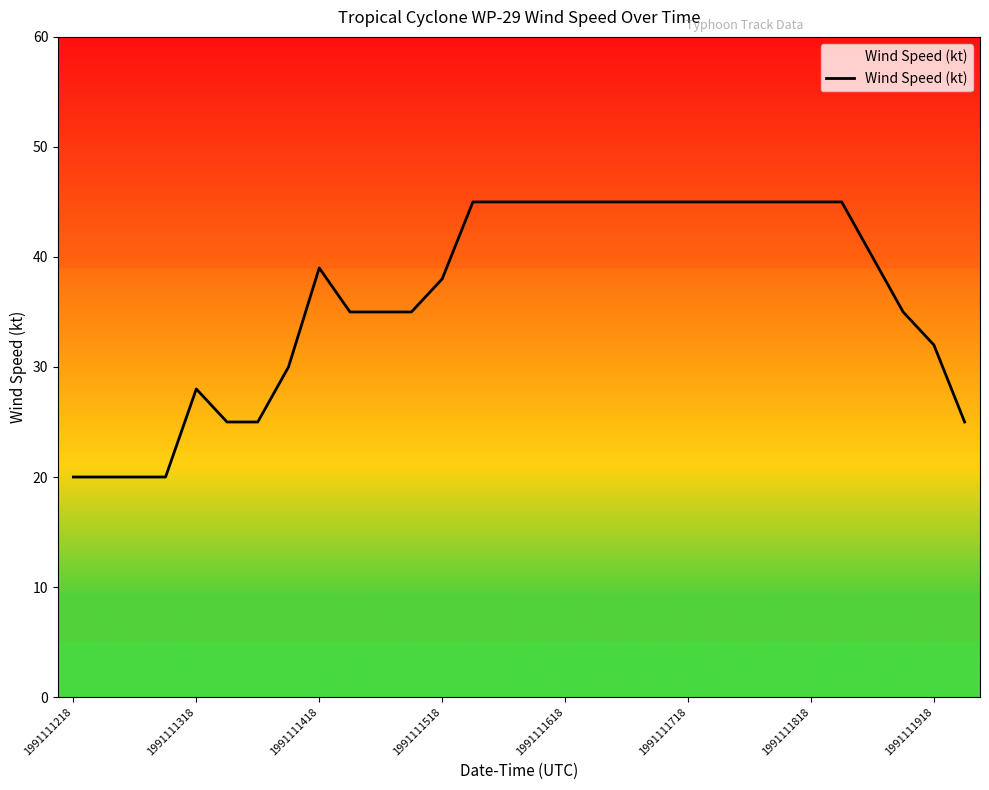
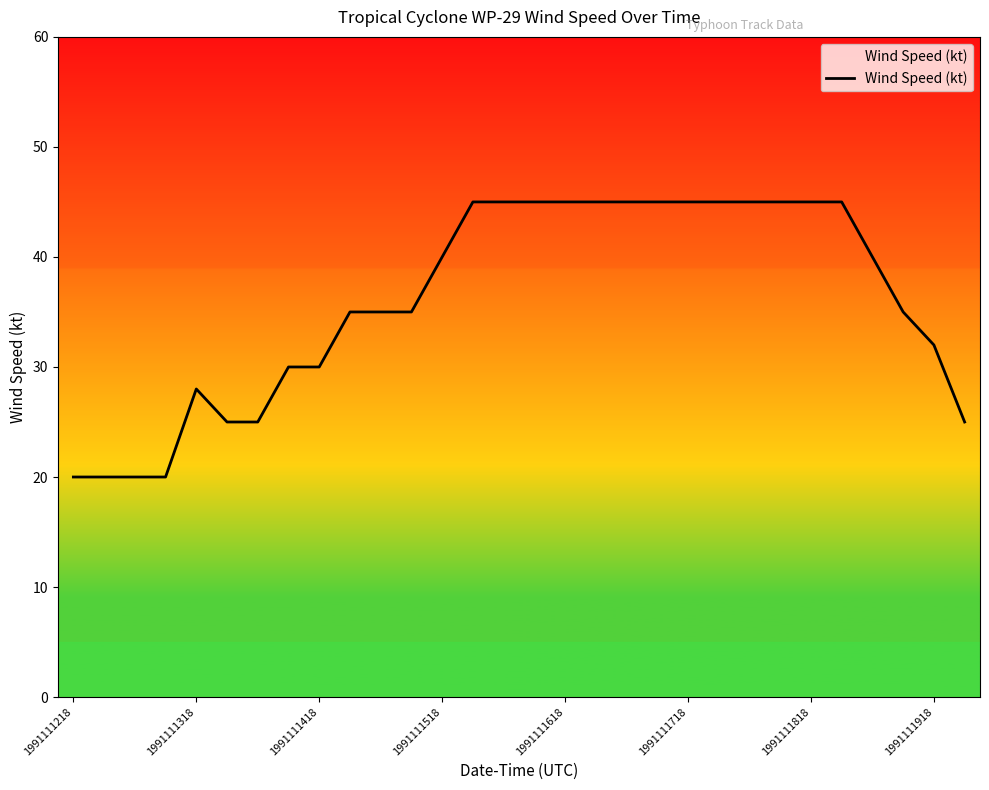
  {
    "1991111218": 20,
    "1991111318": 28,
-   "1991111418": 39,
-   "1991111518": 38,
+   "1991111418": 30,
+   "1991111518": 40,
    "1991111618": 45,
    "1991111718": 45,
    "1991111818": 45,
    "1991111918": 32
  }
